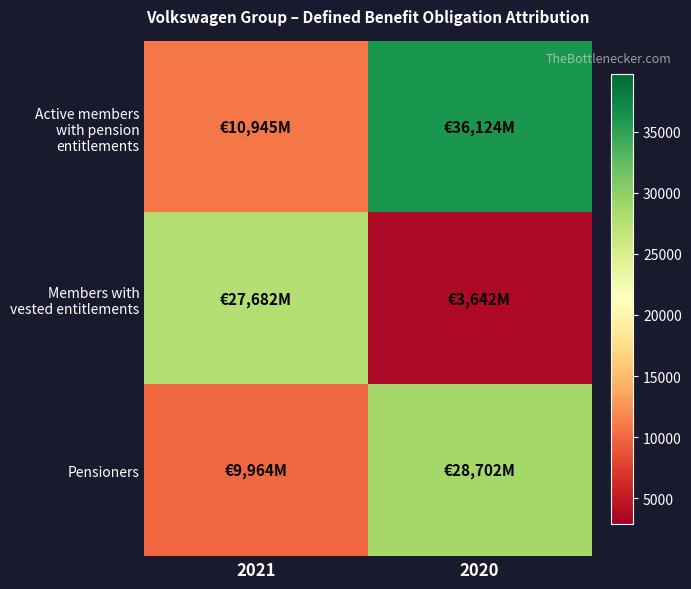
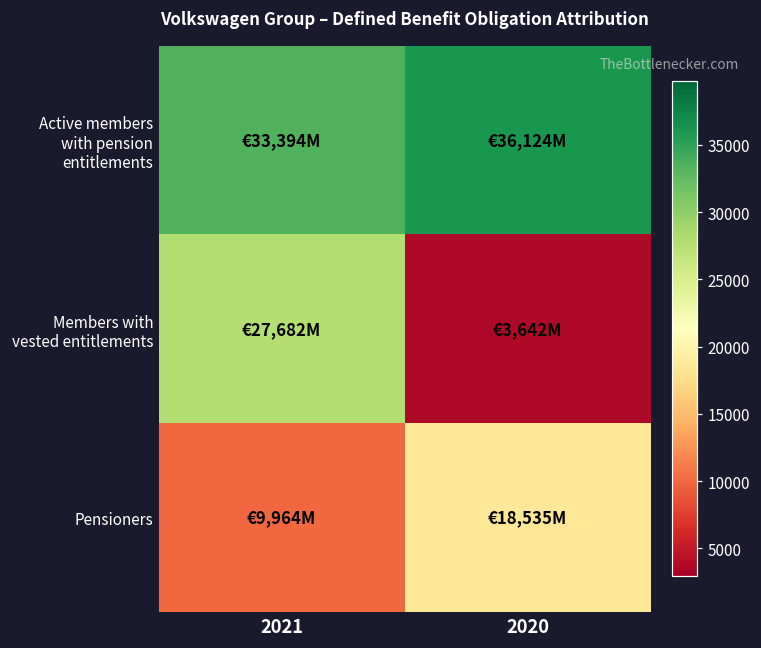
  {
    "Active members with pension entitlements": {
-     "2021": "€10,945M",
+     "2021": "€33,394M",
      "2020": "€36,124M"
    },
    "Members with vested entitlements": {
      "2021": "€27,682M",
      "2020": "€3,642M"
    },
    "Pensioners": {
      "2021": "€9,964M",
-     "2020": "€28,702M"
+     "2020": "€18,535M"
    }
  }
